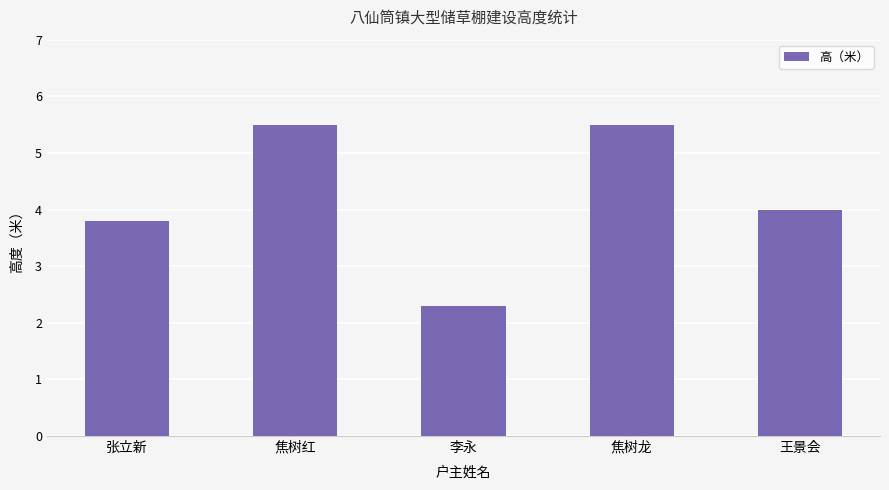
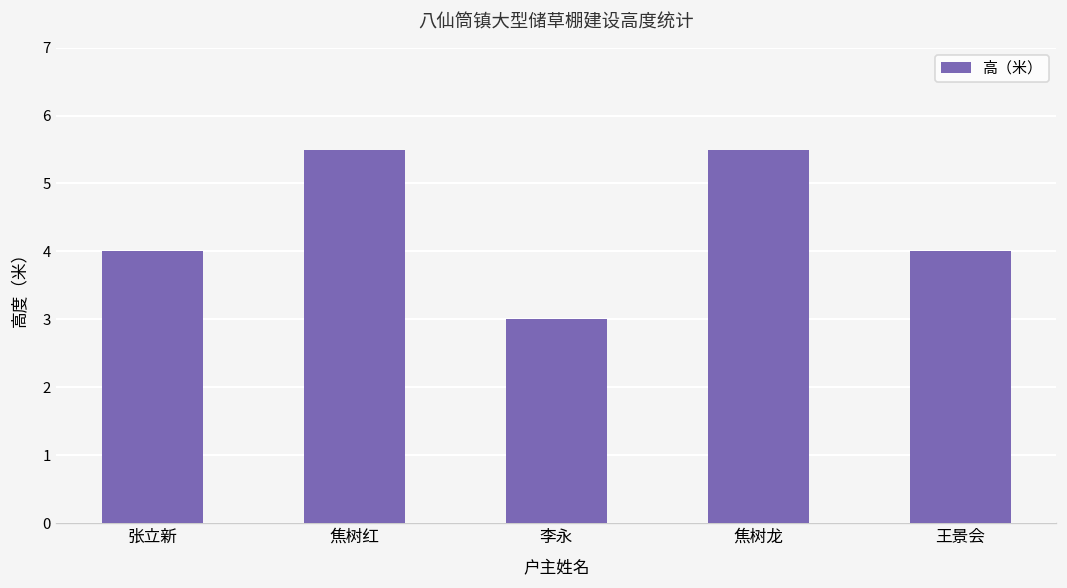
  {
-   "张立新": 3.8,
+   "张立新": 4.0,
    "焦树红": 5.5,
-   "李永": 2.3,
+   "李永": 3.0,
    "焦树龙": 5.5,
    "王景会": 4.0
  }
